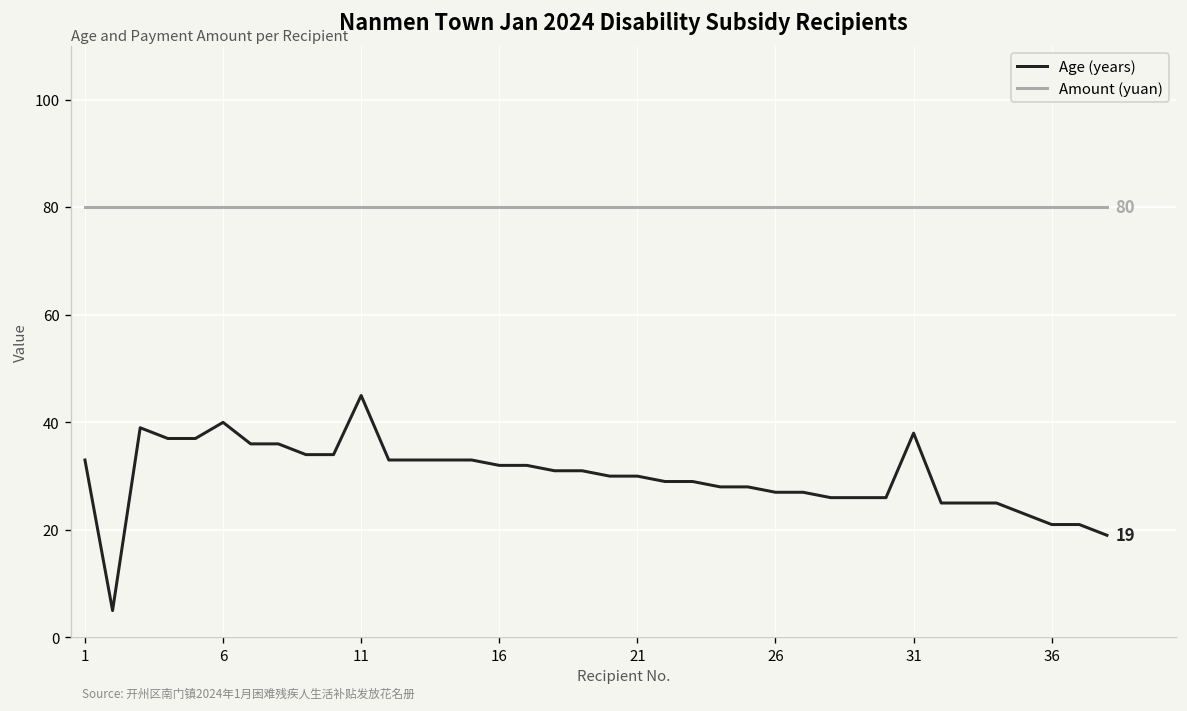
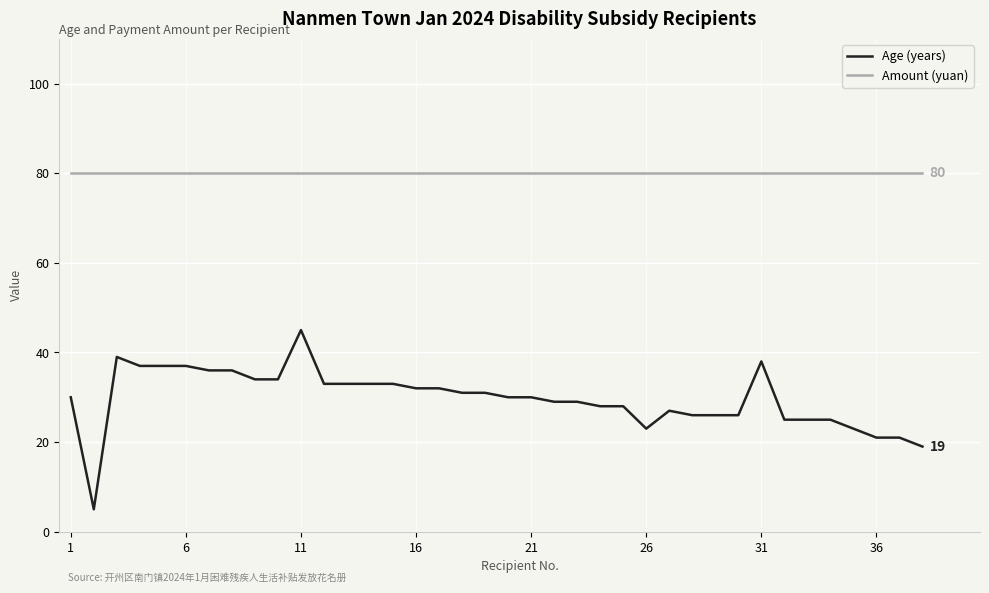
  {
    "Age (years)": {
-     "1": 33,
-     "6": 40,
+     "1": 30,
+     "6": 37,
      "11": 45,
      "16": 32,
      "21": 30,
-     "26": 27,
+     "26": 23,
      "31": 38,
      "36": 21
    },
    "Amount (yuan)": {
      "1": 80,
      "6": 80,
      "11": 80,
      "16": 80,
      "21": 80,
      "26": 80,
      "31": 80,
      "36": 80
    }
  }
